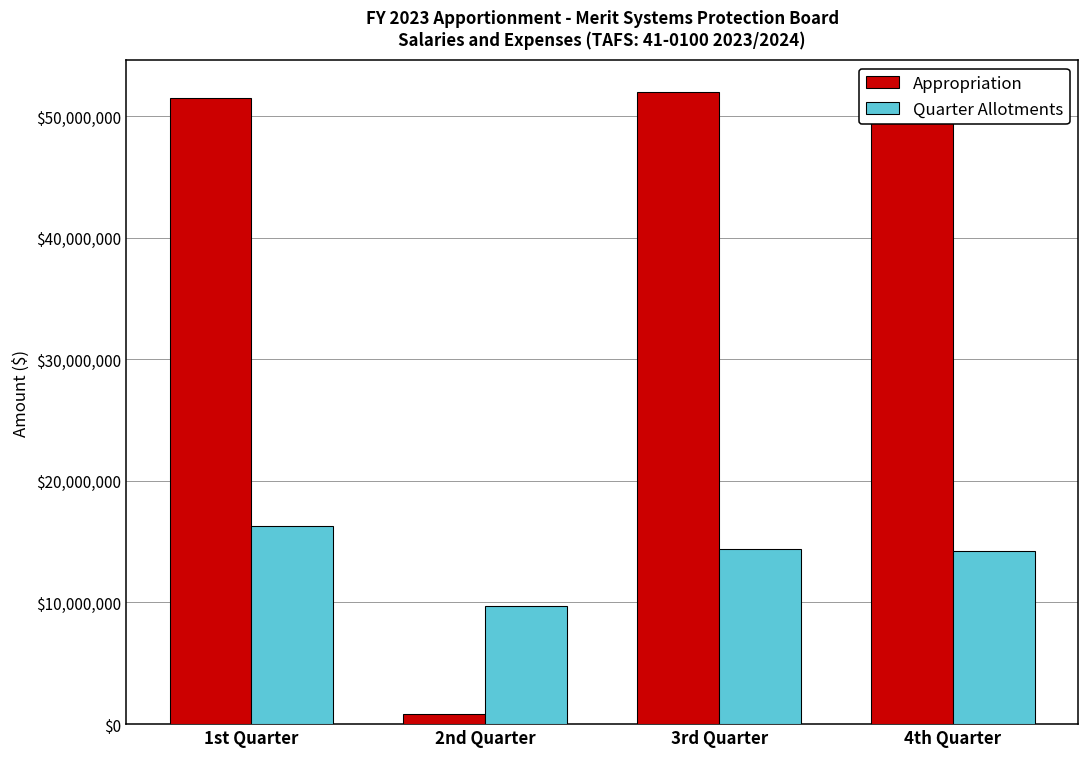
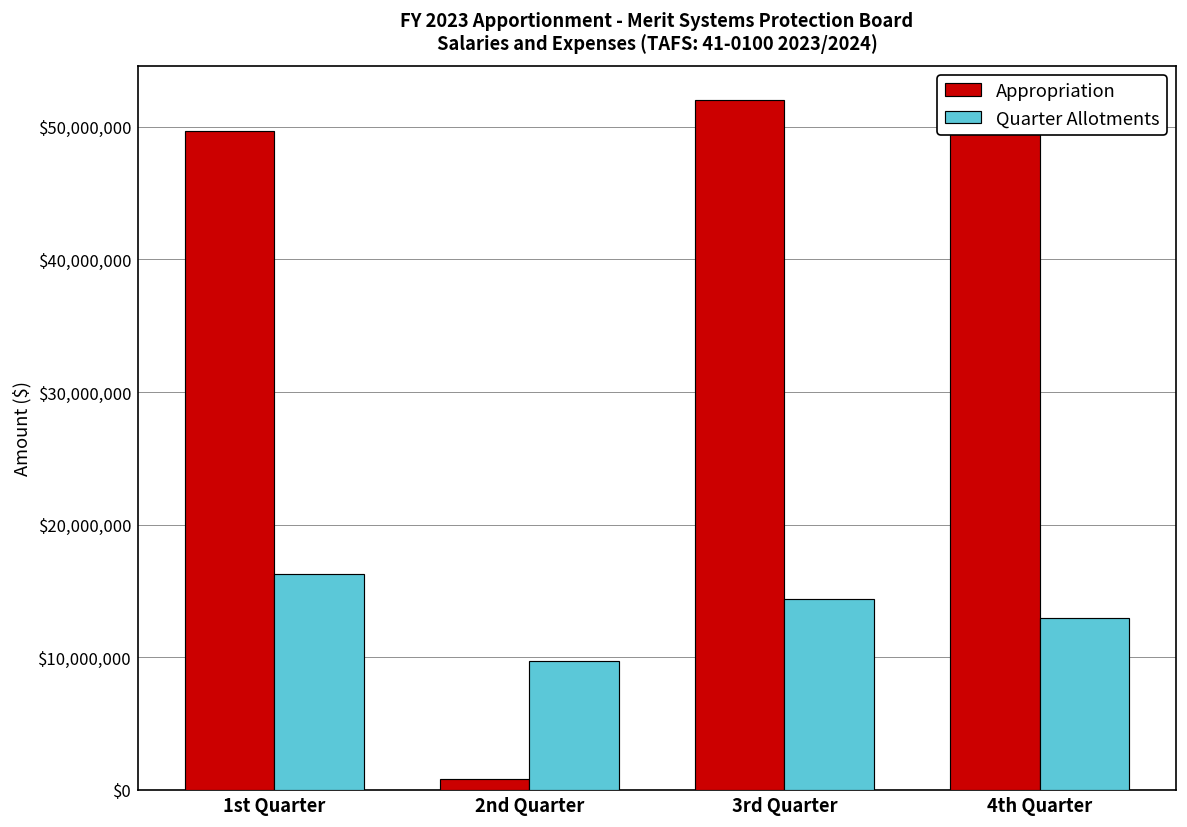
  {
    "Appropriation": {
-     "1st Quarter": "$51,500,000",
+     "1st Quarter": "$49,700,000",
      "2nd Quarter": "$800,000",
      "3rd Quarter": "$52,000,000"
    },
    "Quarter Allotments": {
      "1st Quarter": "$16,300,000",
      "2nd Quarter": "$9,700,000",
      "3rd Quarter": "$14,400,000",
-     "4th Quarter": "$14,200,000"
+     "4th Quarter": "$13,000,000"
    }
  }
